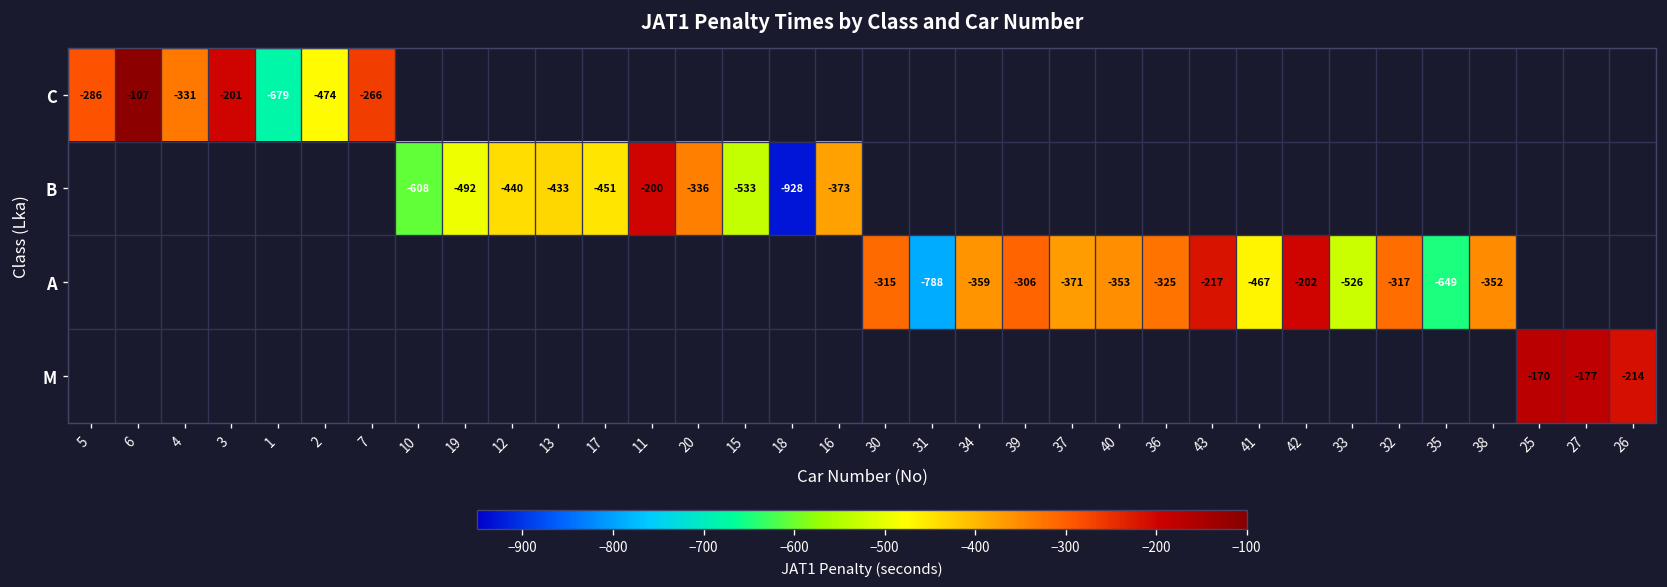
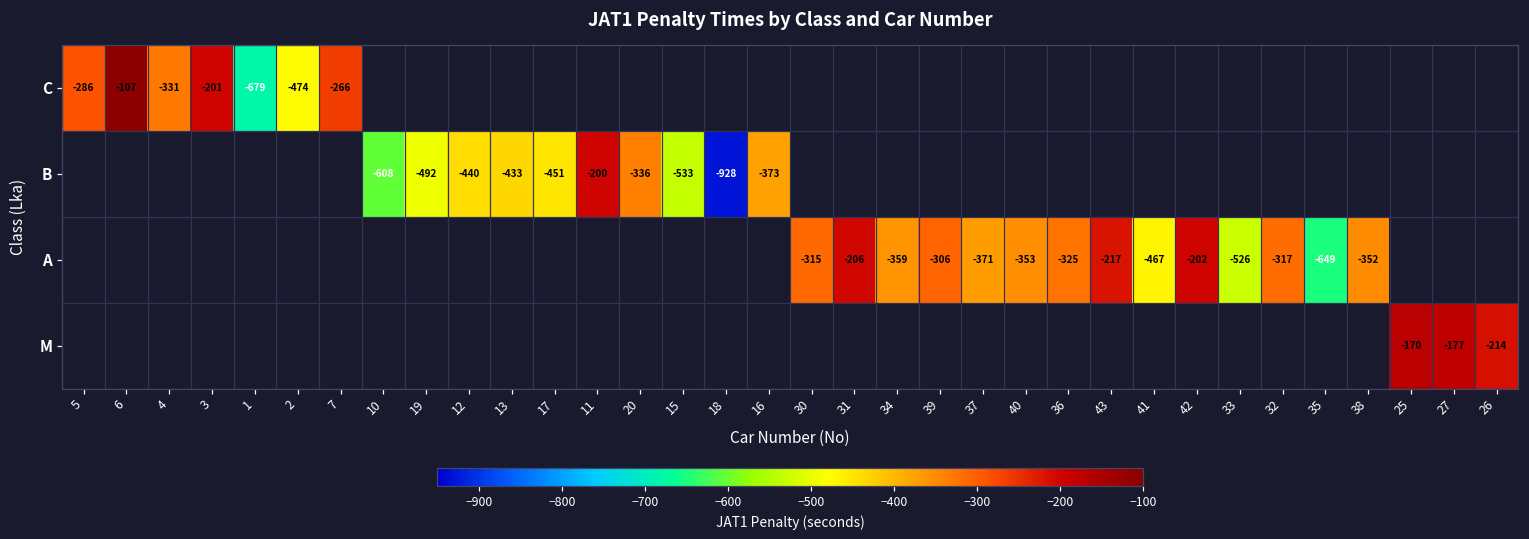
  {
    "C": {
      "5": -286,
      "6": -107,
      "4": -331,
      "3": -201,
      "1": -679,
      "2": -474,
      "7": -266
    },
    "B": {
      "10": -608,
      "19": -492,
      "12": -440,
      "13": -433,
      "17": -451,
      "11": -200,
      "20": -336,
      "15": -533,
      "18": -928,
      "16": -373
    },
    "A": {
      "30": -315,
-     "31": -788,
+     "31": -206,
      "34": -359,
      "39": -306,
      "37": -371,
      "40": -353,
      "36": -325,
      "43": -217,
      "41": -467,
      "42": -202,
      "33": -526,
      "32": -317,
      "35": -649,
      "38": -352
    },
    "M": {
      "25": -170,
      "27": -177,
      "26": -214
    }
  }
